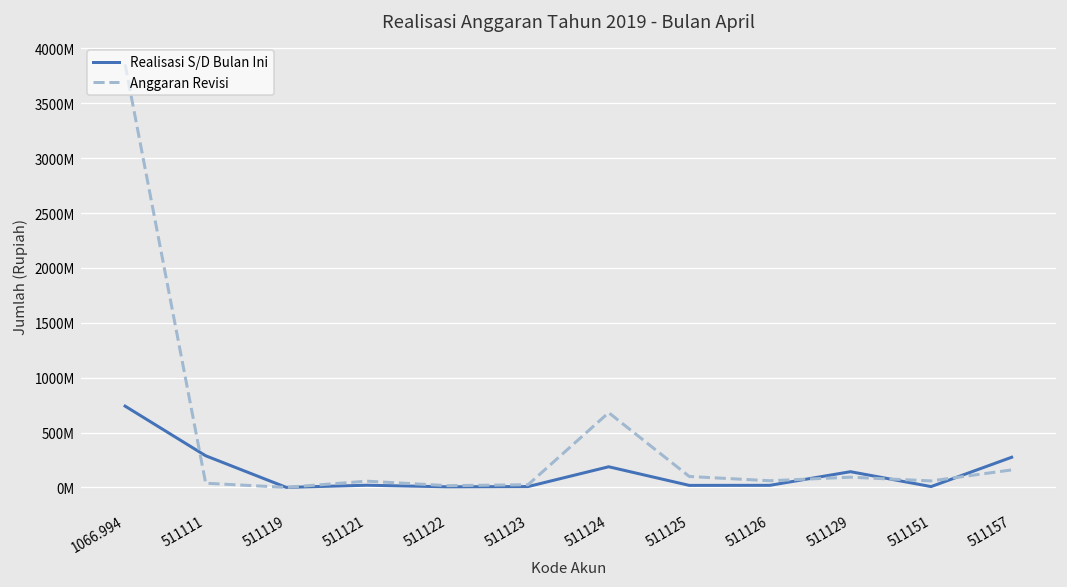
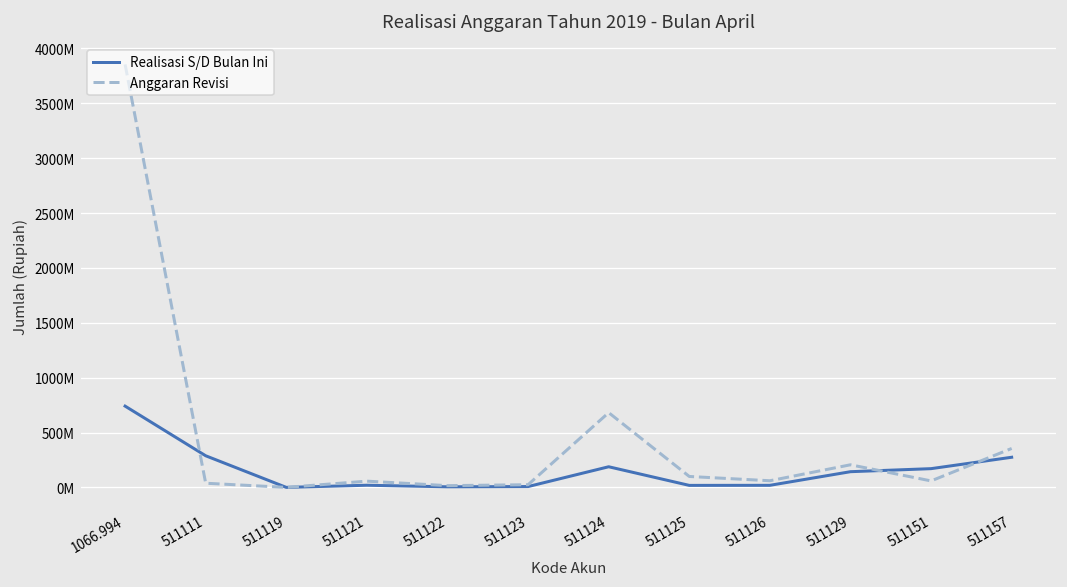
  {
    "Realisasi S/D Bulan Ini": {
      "1066.994": 700000000,
      "511111": 300000000,
      "511121": 0,
      "511124": 200000000,
      "511125": 0,
      "511126": 0,
      "511129": 100000000,
-     "511151": 0,
+     "511151": 200000000,
      "511157": 300000000
    },
    "Anggaran Revisi": {
      "511111": 0,
      "511121": 100000000,
      "511124": 700000000,
      "511125": 100000000,
      "511126": 100000000,
-     "511129": 100000000,
+     "511129": 200000000,
      "511151": 100000000,
-     "511157": 200000000
+     "511157": 400000000
    }
  }
